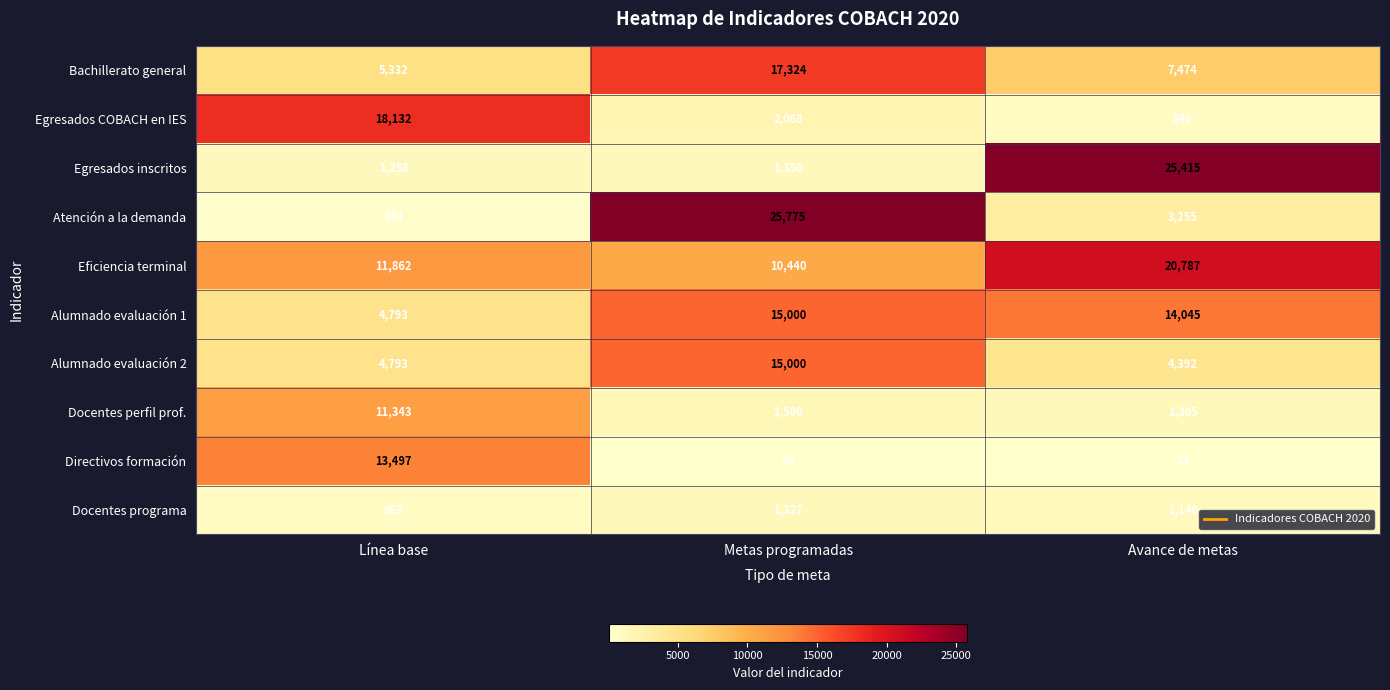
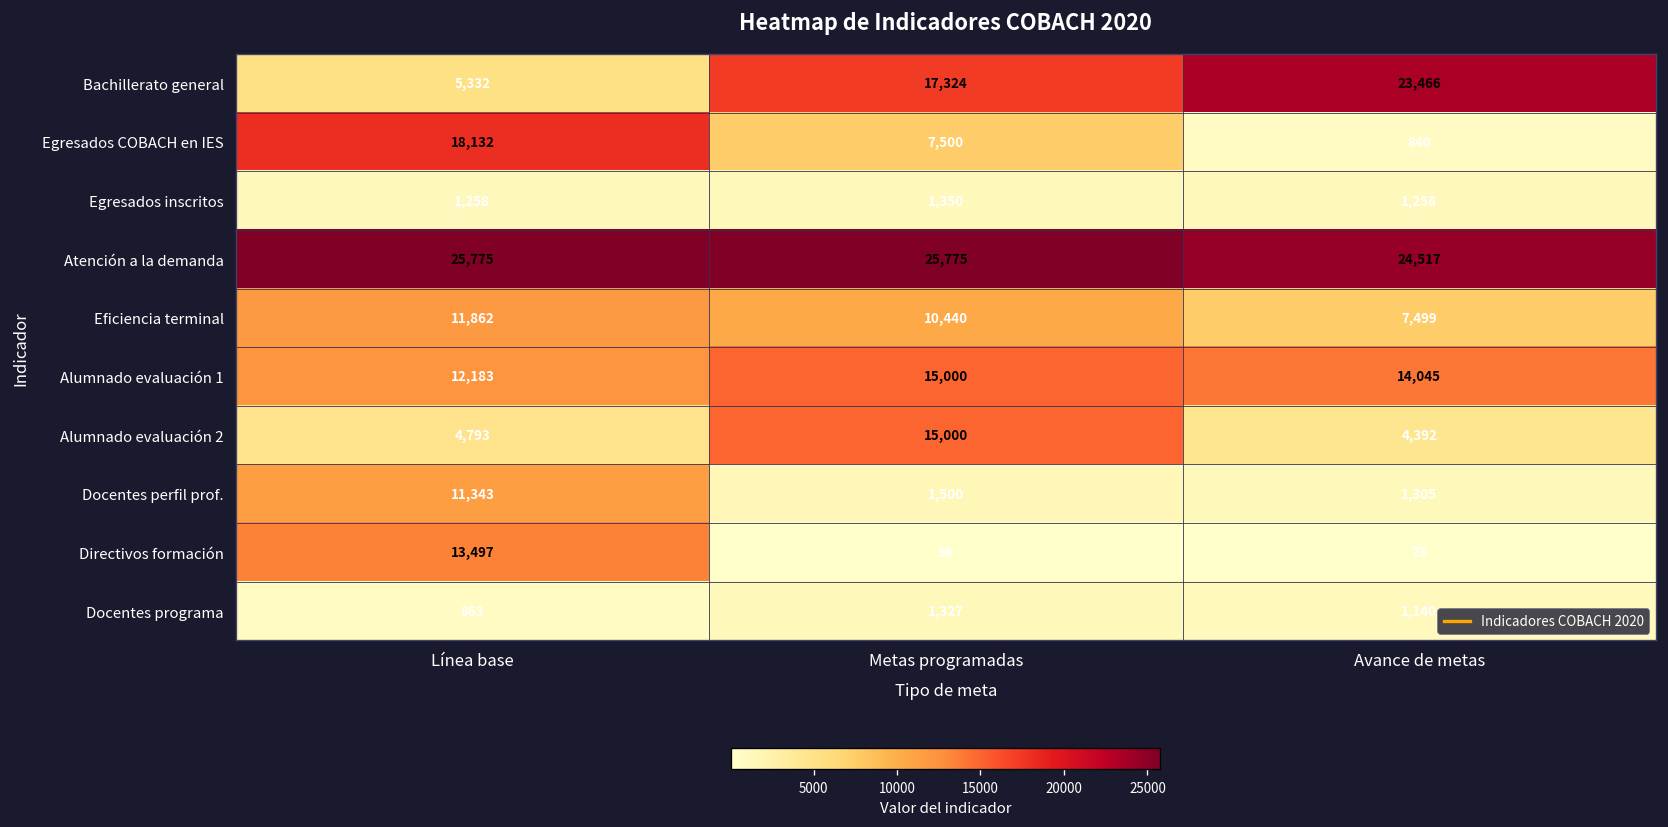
  {
    "Bachillerato general": {
      "Línea base": "5,332",
      "Metas programadas": "17,324",
-     "Avance de metas": "7,474"
+     "Avance de metas": "23,466"
    },
    "Egresados COBACH en IES": {
      "Línea base": "18,132",
-     "Metas programadas": "2,068",
+     "Metas programadas": "7,500",
      "Avance de metas": "840"
    },
    "Egresados inscritos": {
      "Línea base": "1,258",
      "Metas programadas": "1,350",
-     "Avance de metas": "25,415"
+     "Avance de metas": "1,258"
    },
    "Atención a la demanda": {
-     "Línea base": "181",
+     "Línea base": "25,775",
      "Metas programadas": "25,775",
-     "Avance de metas": "3,255"
+     "Avance de metas": "24,517"
    },
    "Eficiencia terminal": {
      "Línea base": "11,862",
      "Metas programadas": "10,440",
-     "Avance de metas": "20,787"
+     "Avance de metas": "7,499"
    },
    "Alumnado evaluación 1": {
-     "Línea base": "4,793",
+     "Línea base": "12,183",
      "Metas programadas": "15,000",
      "Avance de metas": "14,045"
    },
    "Alumnado evaluación 2": {
      "Línea base": "4,793",
      "Metas programadas": "15,000",
      "Avance de metas": "4,392"
    },
    "Docentes perfil prof.": {
      "Línea base": "11,343",
      "Metas programadas": "1,500",
      "Avance de metas": "1,305"
    },
    "Directivos formación": {
      "Línea base": "13,497",
      "Metas programadas": "98",
      "Avance de metas": "73"
    },
    "Docentes programa": {
      "Línea base": "863",
      "Metas programadas": "1,327",
      "Avance de metas": "1,140"
    }
  }
